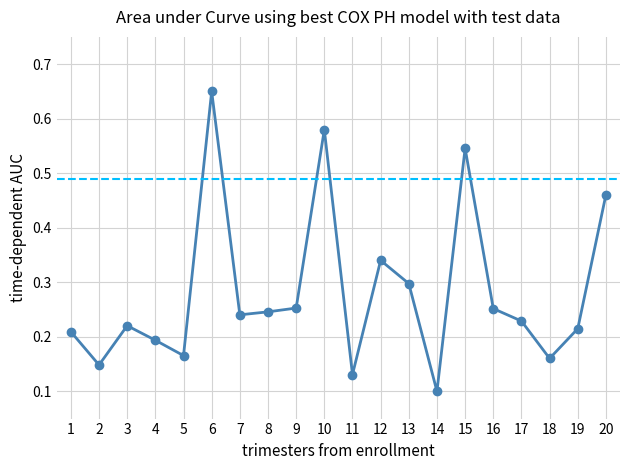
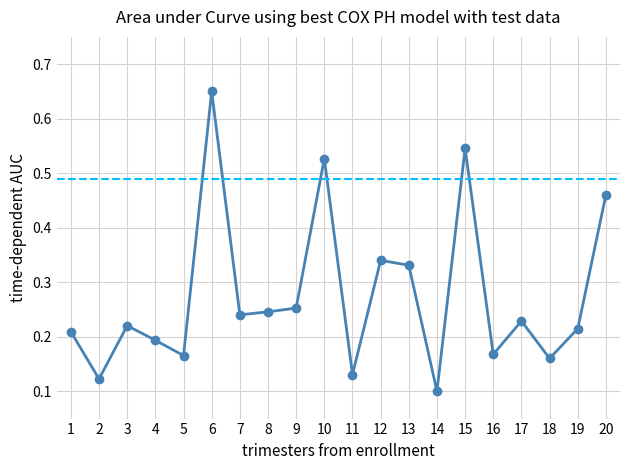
  {
    "1": 0.21,
-   "2": 0.15,
+   "2": 0.12,
    "3": 0.22,
    "4": 0.19,
    "5": 0.17,
    "6": 0.65,
    "7": 0.24,
    "8": 0.25,
    "9": 0.25,
-   "10": 0.58,
+   "10": 0.53,
    "11": 0.13,
    "12": 0.34,
-   "13": 0.30,
+   "13": 0.33,
    "14": 0.10,
    "15": 0.55,
-   "16": 0.25,
+   "16": 0.17,
    "17": 0.23,
    "18": 0.16,
    "19": 0.21,
    "20": 0.46
  }
